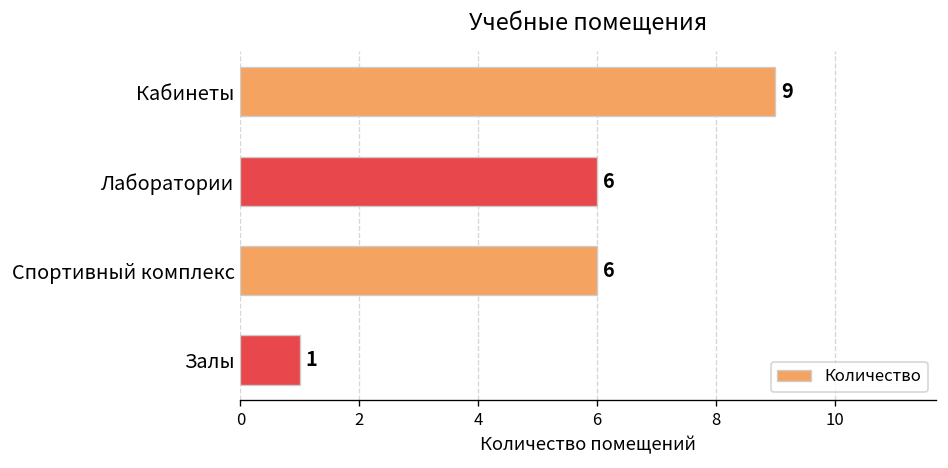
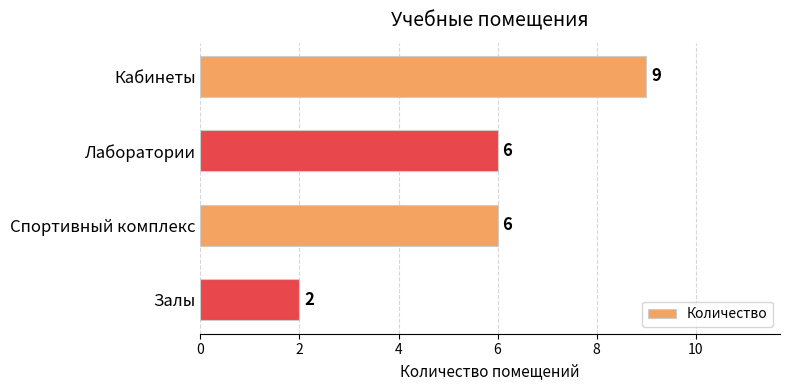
  {
    "Кабинеты": 9,
    "Лаборатории": 6,
    "Спортивный комплекс": 6,
-   "Залы": 1
+   "Залы": 2
  }
